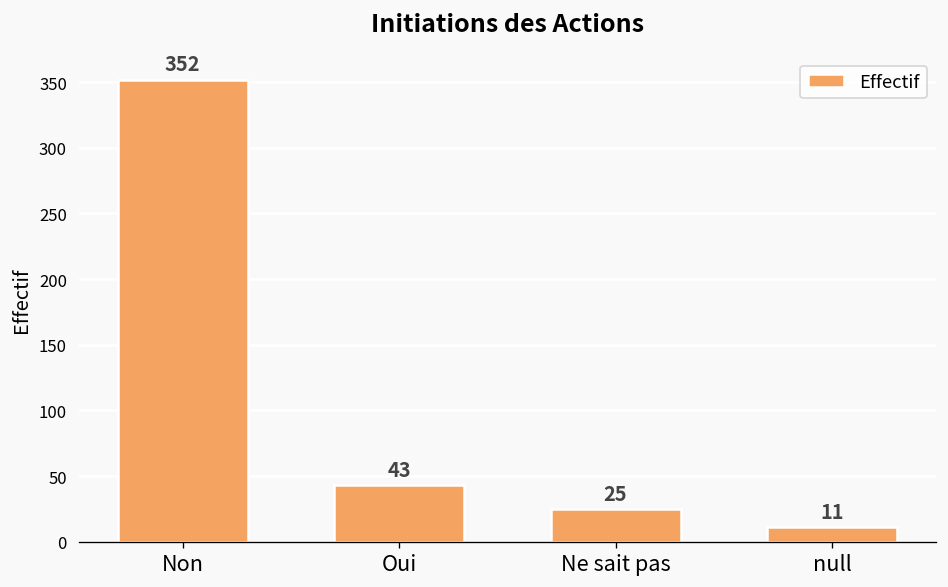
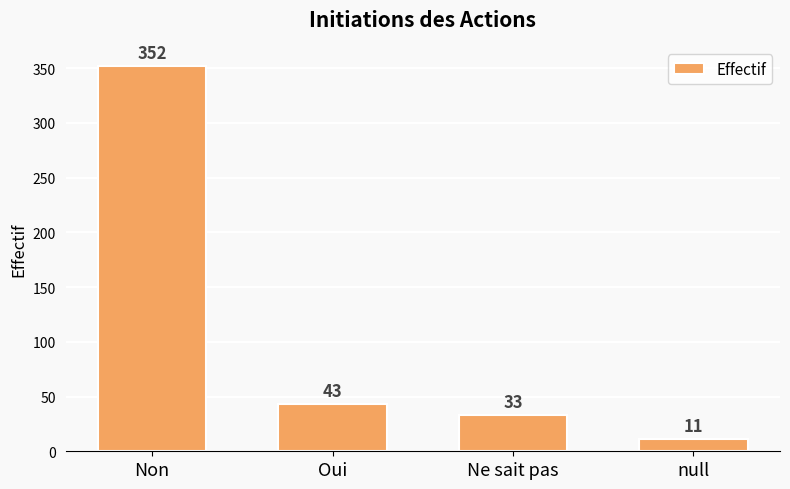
  {
    "Non": 352,
    "Oui": 43,
-   "Ne sait pas": 25,
+   "Ne sait pas": 33,
    "null": 11
  }
